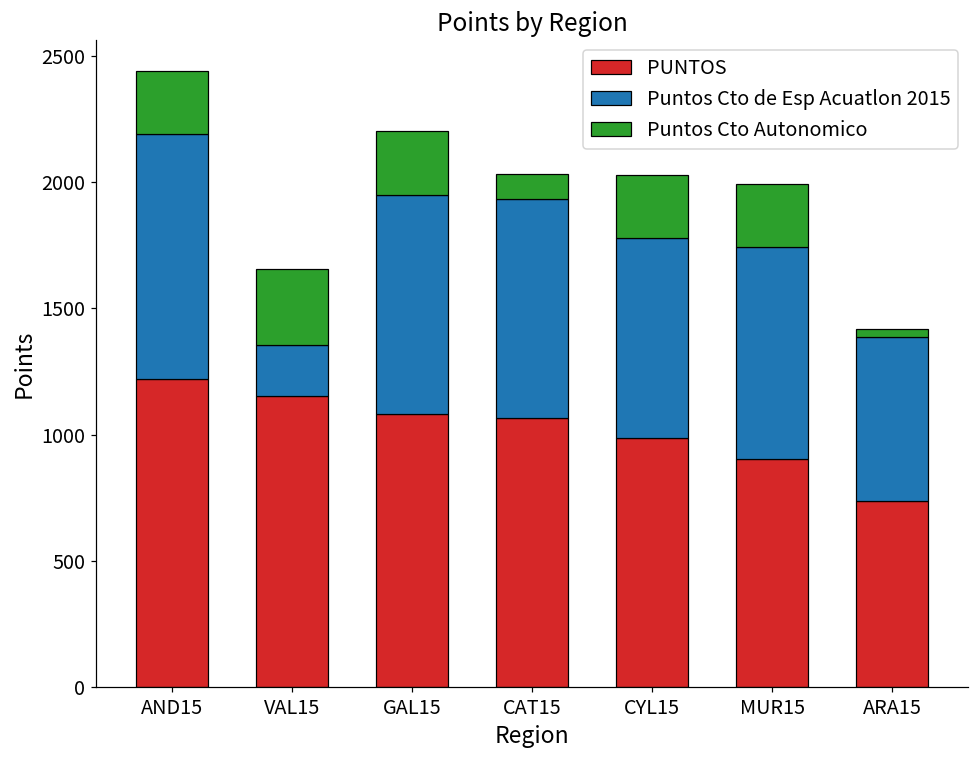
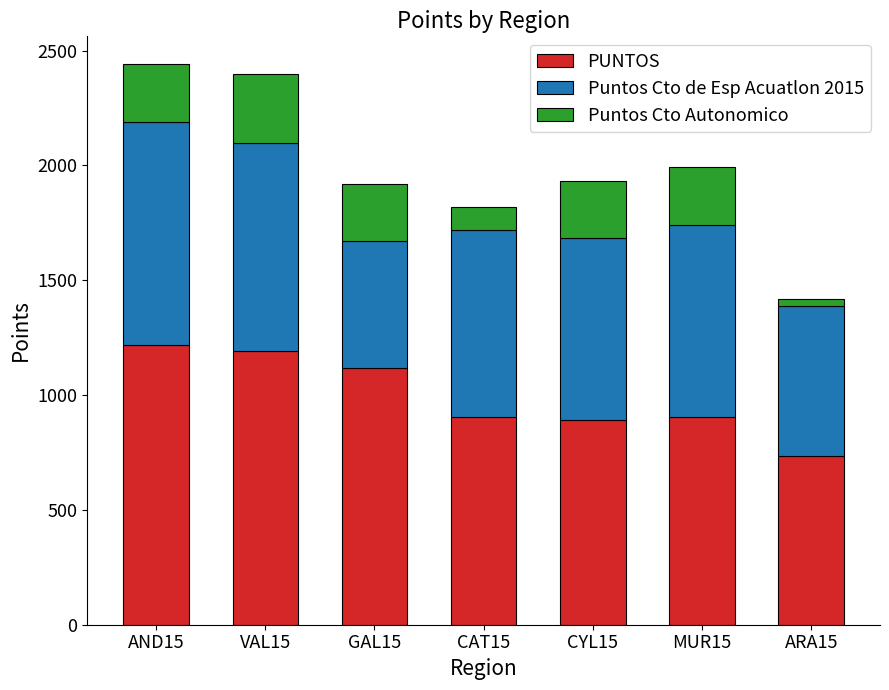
  {
    "PUNTOS": {
      "AND15": 1220,
-     "VAL15": 1150,
-     "GAL15": 1080,
-     "CAT15": 1070,
-     "CYL15": 990,
+     "VAL15": 1190,
+     "GAL15": 1120,
+     "CAT15": 900,
+     "CYL15": 890,
      "MUR15": 910,
      "ARA15": 740
    },
    "Puntos Cto de Esp Acuatlon 2015": {
      "AND15": 970,
-     "VAL15": 200,
-     "GAL15": 870,
-     "CAT15": 870,
+     "VAL15": 910,
+     "GAL15": 550,
+     "CAT15": 820,
      "CYL15": 790,
      "MUR15": 840,
      "ARA15": 650
    },
    "Puntos Cto Autonomico": {
      "AND15": 250,
      "VAL15": 300,
      "GAL15": 250,
      "CAT15": 100,
      "CYL15": 250,
      "MUR15": 250,
      "ARA15": 30
    }
  }
